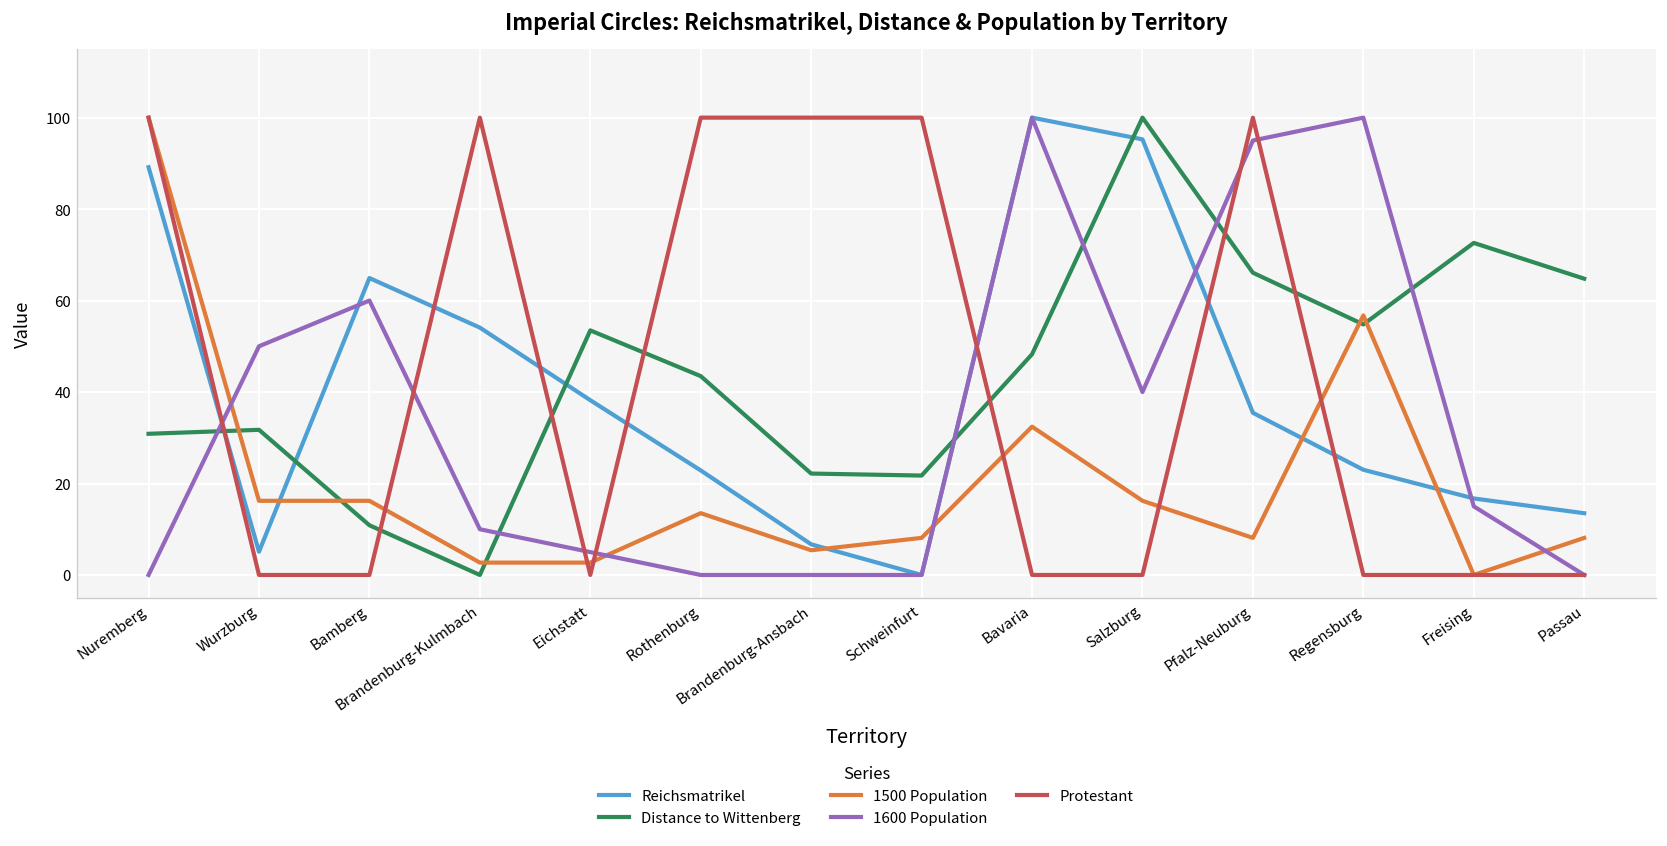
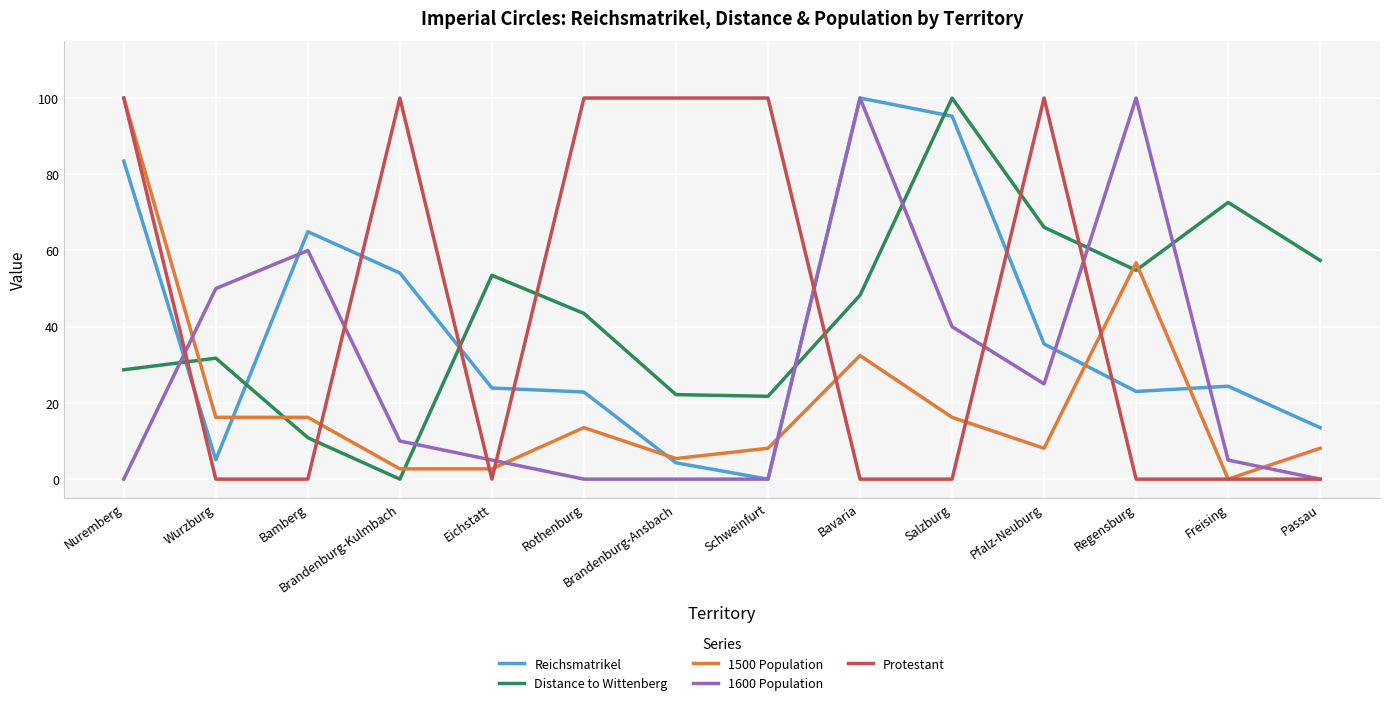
  {
    "Reichsmatrikel": {
-     "Nuremberg": 89,
+     "Nuremberg": 83,
      "Wurzburg": 5,
      "Bamberg": 65,
      "Brandenburg-Kulmbach": 54,
-     "Eichstatt": 38,
+     "Eichstatt": 24,
      "Rothenburg": 23,
-     "Brandenburg-Ansbach": 7,
+     "Brandenburg-Ansbach": 4,
      "Salzburg": 95,
      "Pfalz-Neuburg": 35,
      "Regensburg": 23,
-     "Freising": 17,
+     "Freising": 24,
      "Passau": 13
    },
    "Distance to Wittenberg": {
-     "Nuremberg": 31,
+     "Nuremberg": 29,
      "Wurzburg": 32,
      "Bamberg": 11,
      "Brandenburg-Kulmbach": 0,
      "Eichstatt": 53,
      "Rothenburg": 43,
      "Brandenburg-Ansbach": 22,
      "Schweinfurt": 22,
      "Bavaria": 48,
      "Salzburg": 100,
      "Pfalz-Neuburg": 66,
      "Regensburg": 55,
      "Freising": 73,
-     "Passau": 65
+     "Passau": 57
    },
    "1600 Population": {
      "Nuremberg": 0,
      "Wurzburg": 50,
      "Bamberg": 60,
      "Brandenburg-Kulmbach": 10,
      "Eichstatt": 5,
      "Rothenburg": 0,
      "Brandenburg-Ansbach": 0,
      "Salzburg": 40,
-     "Pfalz-Neuburg": 95,
+     "Pfalz-Neuburg": 25,
      "Regensburg": 100,
-     "Freising": 15
+     "Freising": 5
    }
  }
